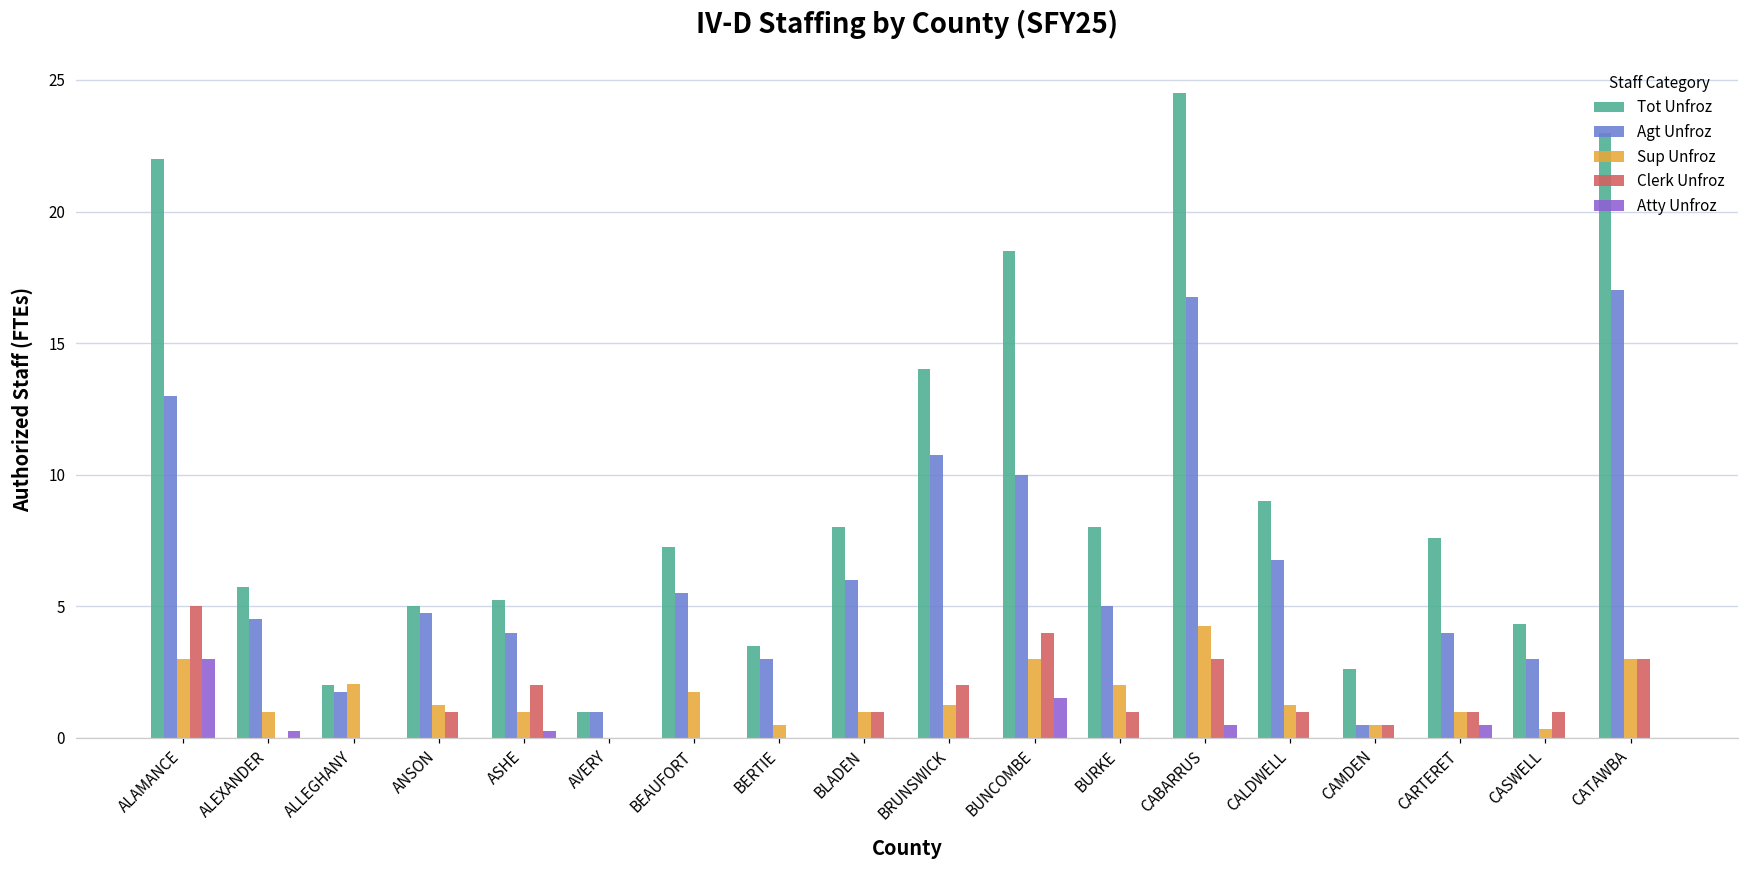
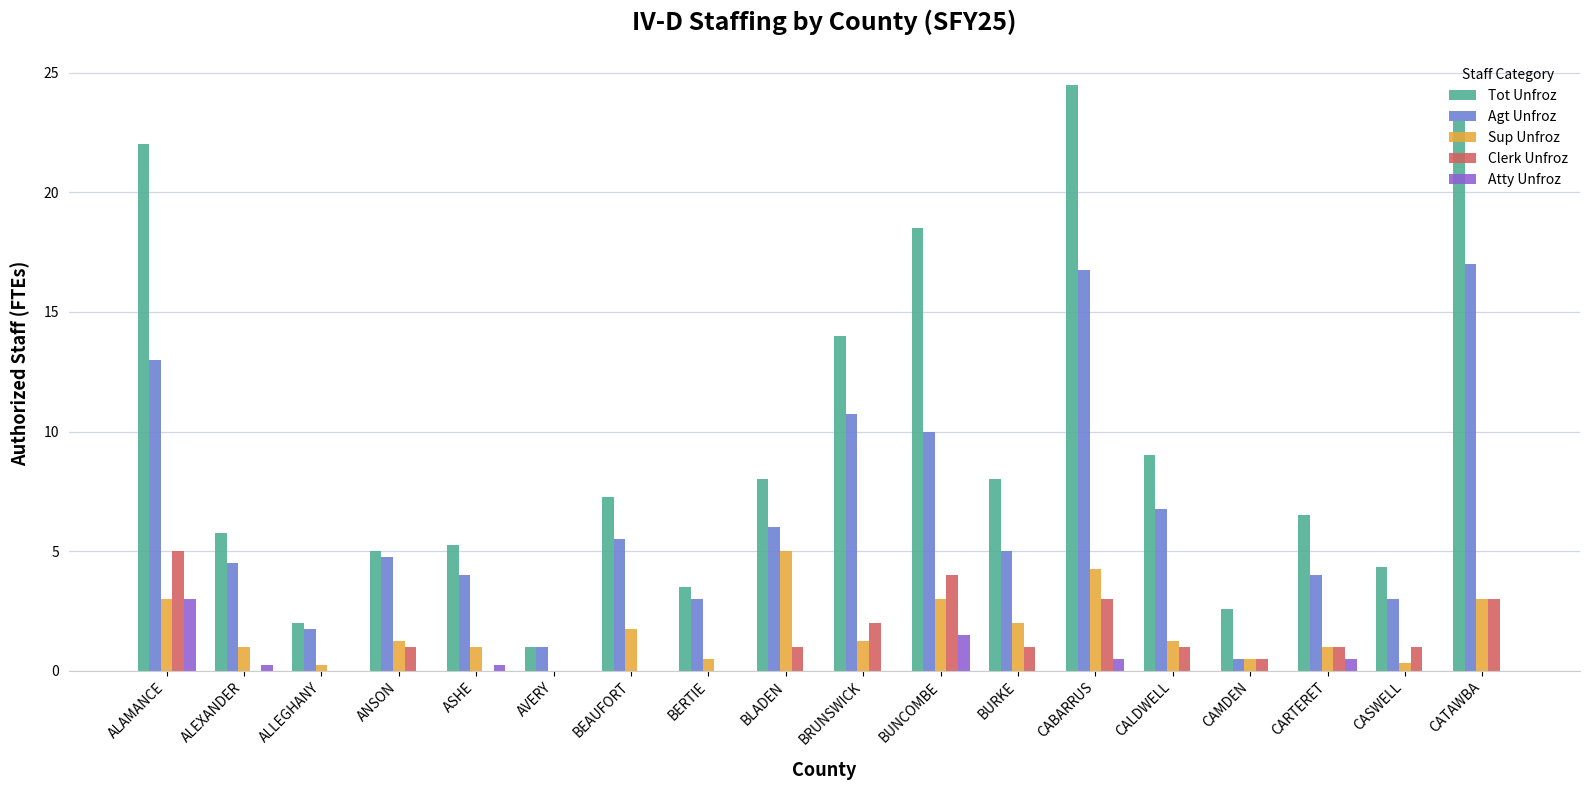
  {
    "Tot Unfroz": {
      "ALAMANCE": 22.0,
      "ALEXANDER": 5.8,
      "ALLEGHANY": 2.0,
      "ANSON": 5.0,
      "ASHE": 5.3,
      "AVERY": 1.0,
      "BEAUFORT": 7.3,
      "BERTIE": 3.5,
      "BLADEN": 8.0,
      "BRUNSWICK": 14.0,
      "BUNCOMBE": 18.5,
      "BURKE": 8.0,
      "CABARRUS": 24.5,
      "CALDWELL": 9.0,
      "CAMDEN": 2.6,
-     "CARTERET": 7.6,
+     "CARTERET": 6.5,
      "CASWELL": 4.3,
      "CATAWBA": 23.0
    },
    "Sup Unfroz": {
      "ALAMANCE": 3.0,
      "ALEXANDER": 1.0,
-     "ALLEGHANY": 2.1,
+     "ALLEGHANY": 0.3,
      "ANSON": 1.3,
      "ASHE": 1.0,
      "AVERY": 0.0,
      "BEAUFORT": 1.8,
      "BERTIE": 0.5,
-     "BLADEN": 1,
+     "BLADEN": 5,
      "BRUNSWICK": 1.3,
      "BUNCOMBE": 3.0,
      "BURKE": 2.0,
      "CABARRUS": 4.3,
      "CALDWELL": 1.3,
      "CAMDEN": 0.5,
      "CARTERET": 1.0,
      "CASWELL": 0.3,
      "CATAWBA": 3.0
    },
    "Clerk Unfroz": {
      "ALAMANCE": 5,
      "ALEXANDER": 0,
      "ALLEGHANY": 0,
      "ANSON": 1,
-     "ASHE": 2,
+     "ASHE": 0,
      "AVERY": 0,
      "BEAUFORT": 0,
      "BERTIE": 0,
      "BLADEN": 1,
      "BRUNSWICK": 2,
      "BUNCOMBE": 4,
      "BURKE": 1,
      "CABARRUS": 3,
      "CALDWELL": 1,
      "CAMDEN": 0.5,
      "CARTERET": 1,
      "CASWELL": 1,
      "CATAWBA": 3
    }
  }
